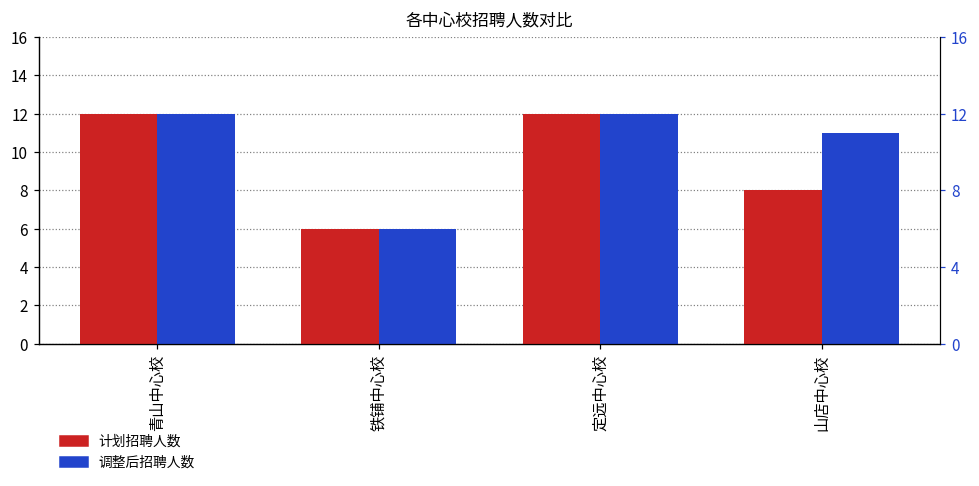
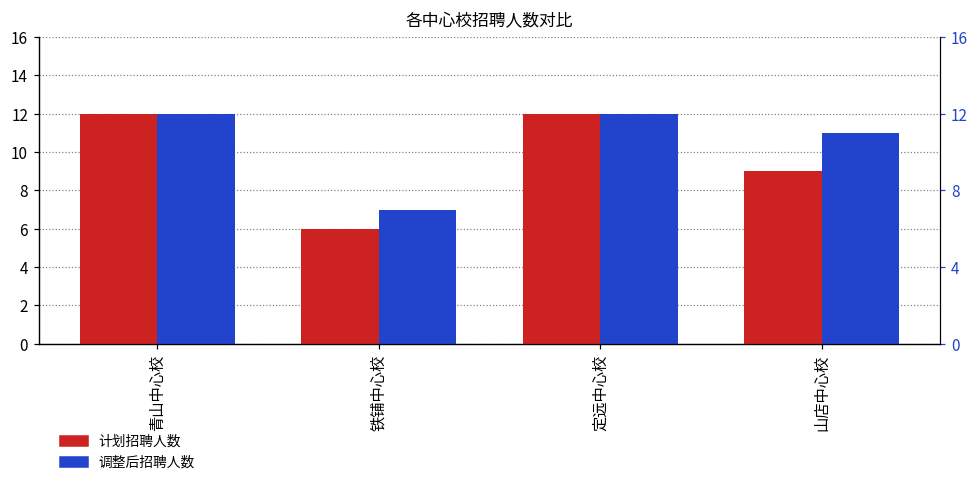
  {
    "计划招聘人数": {
      "青山中心校": 12,
      "铁铺中心校": 6,
      "定远中心校": 12,
-     "山店中心校": 8
+     "山店中心校": 9
    },
    "调整后招聘人数": {
      "青山中心校": 12,
-     "铁铺中心校": 6,
+     "铁铺中心校": 7,
      "定远中心校": 12,
      "山店中心校": 11
    }
  }
